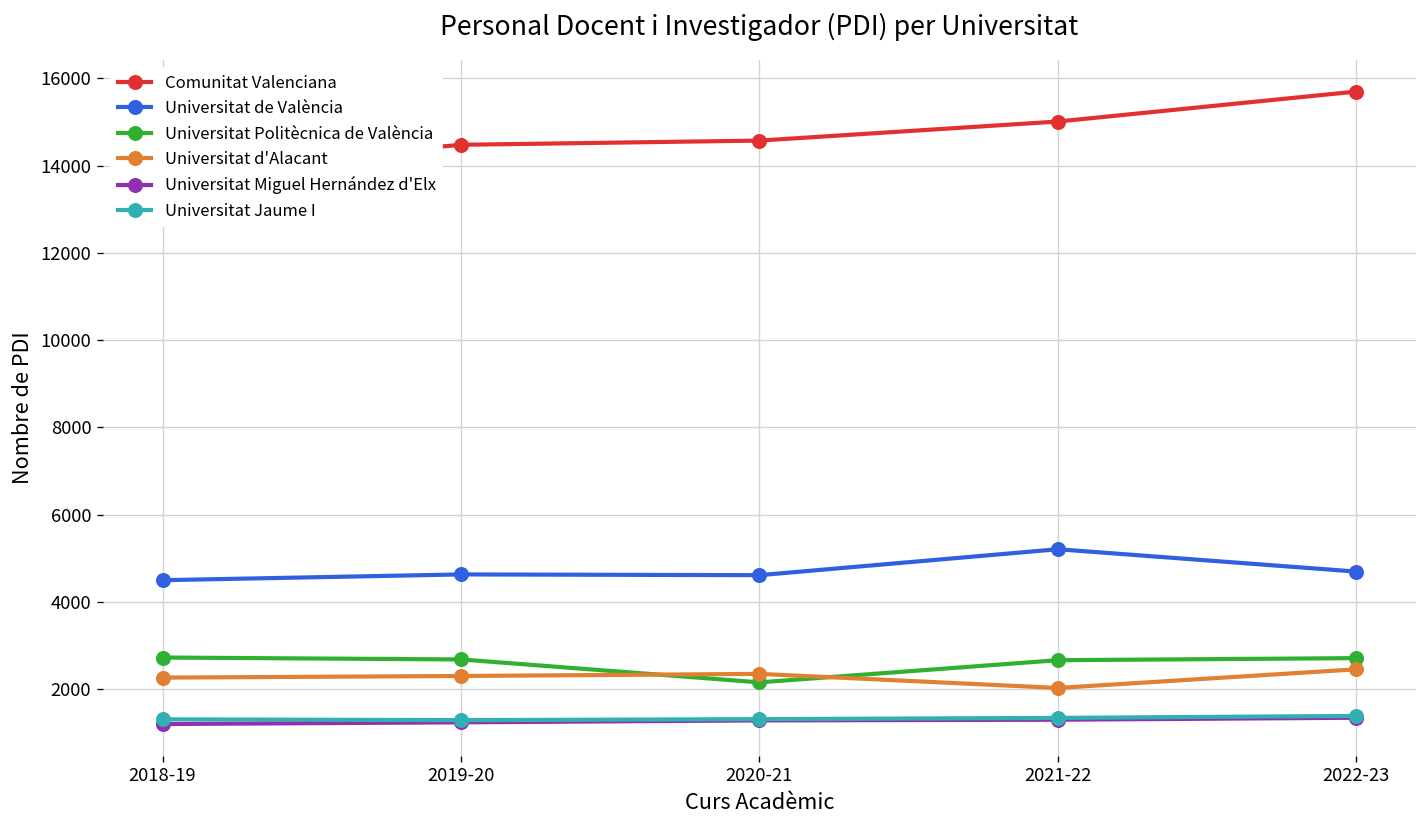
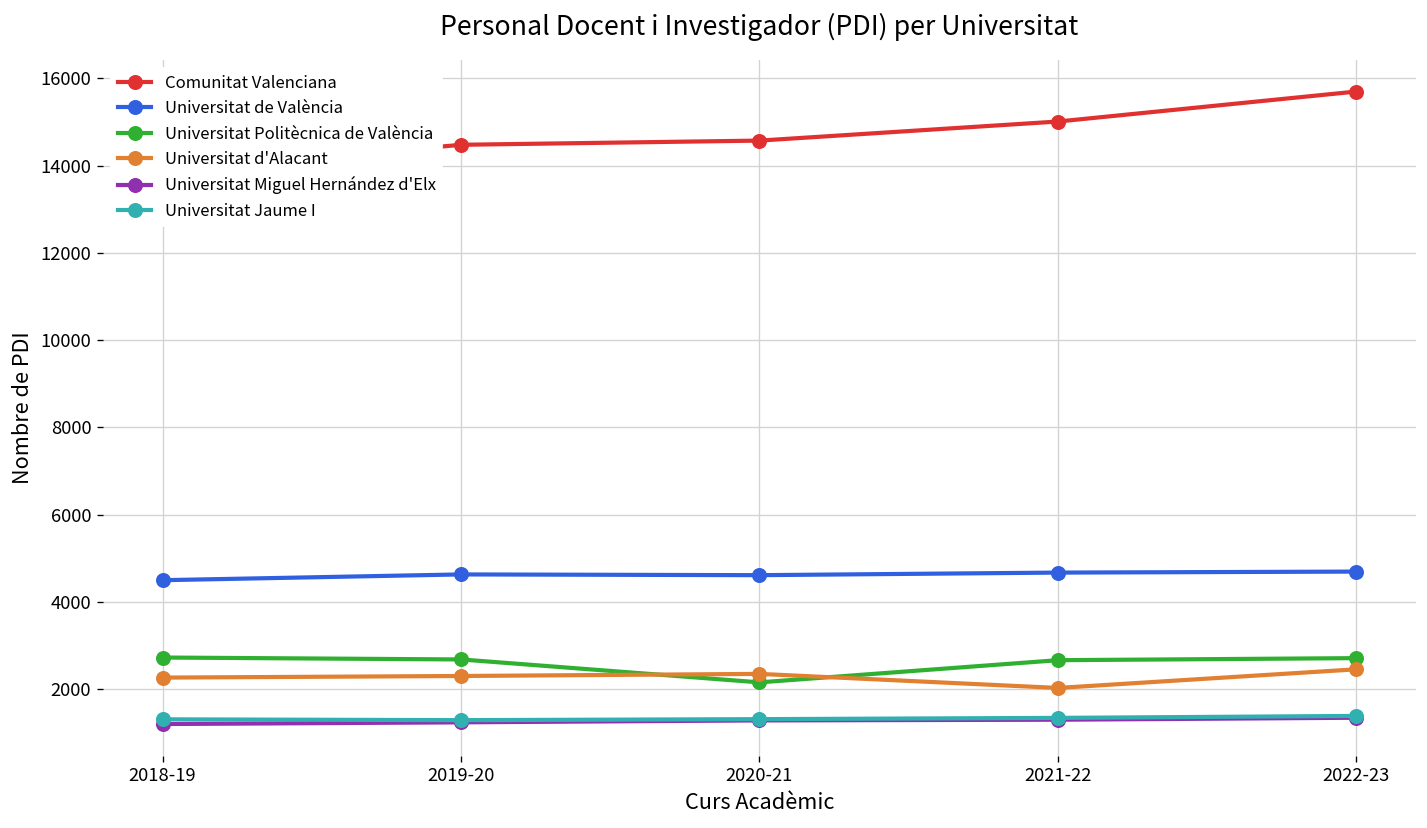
  {
    "Comunitat Valenciana": {
      "2019-20": 14500,
      "2020-21": 14600,
      "2021-22": 15000,
      "2022-23": 15700
    },
    "Universitat de València": {
      "2018-19": 4500,
      "2019-20": 4600,
      "2020-21": 4600,
-     "2021-22": 5200,
+     "2021-22": 4700,
      "2022-23": 4700
    },
    "Universitat Politècnica de València": {
      "2018-19": 2700,
      "2019-20": 2700,
      "2020-21": 2200,
      "2021-22": 2700,
      "2022-23": 2700
    },
    "Universitat d'Alacant": {
      "2018-19": 2300,
      "2019-20": 2300,
      "2020-21": 2400,
      "2021-22": 2000,
      "2022-23": 2500
    },
    "Universitat Miguel Hernández d'Elx": {
      "2018-19": 1200
    },
    "Universitat Jaume I": {
      "2018-19": 1300
    }
  }
